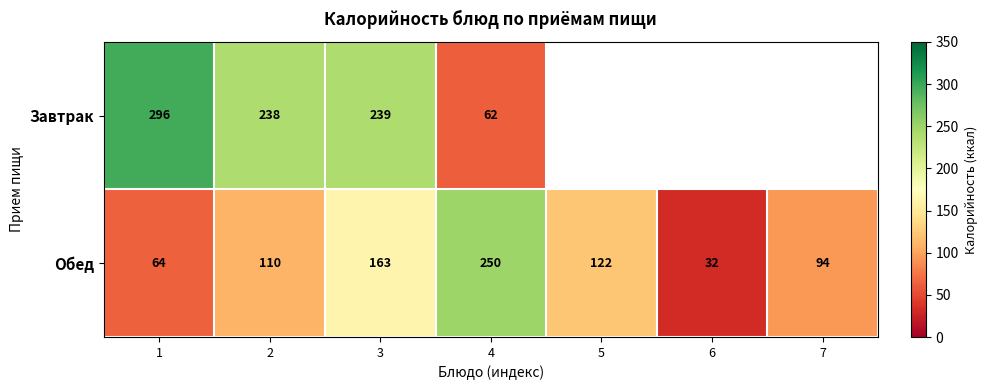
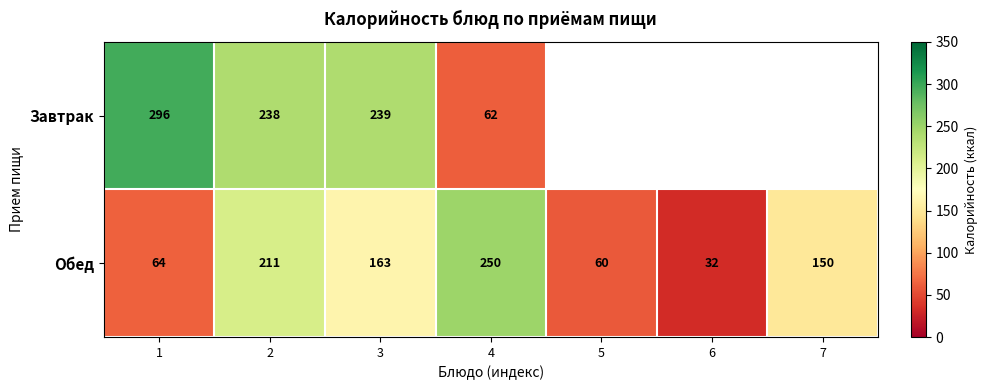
  {
    "Завтрак": {
      "1": 296,
      "2": 238,
      "3": 239,
      "4": 62
    },
    "Обед": {
      "1": 64,
-     "2": 110,
+     "2": 211,
      "3": 163,
      "4": 250,
-     "5": 122,
+     "5": 60,
      "6": 32,
-     "7": 94
+     "7": 150
    }
  }
